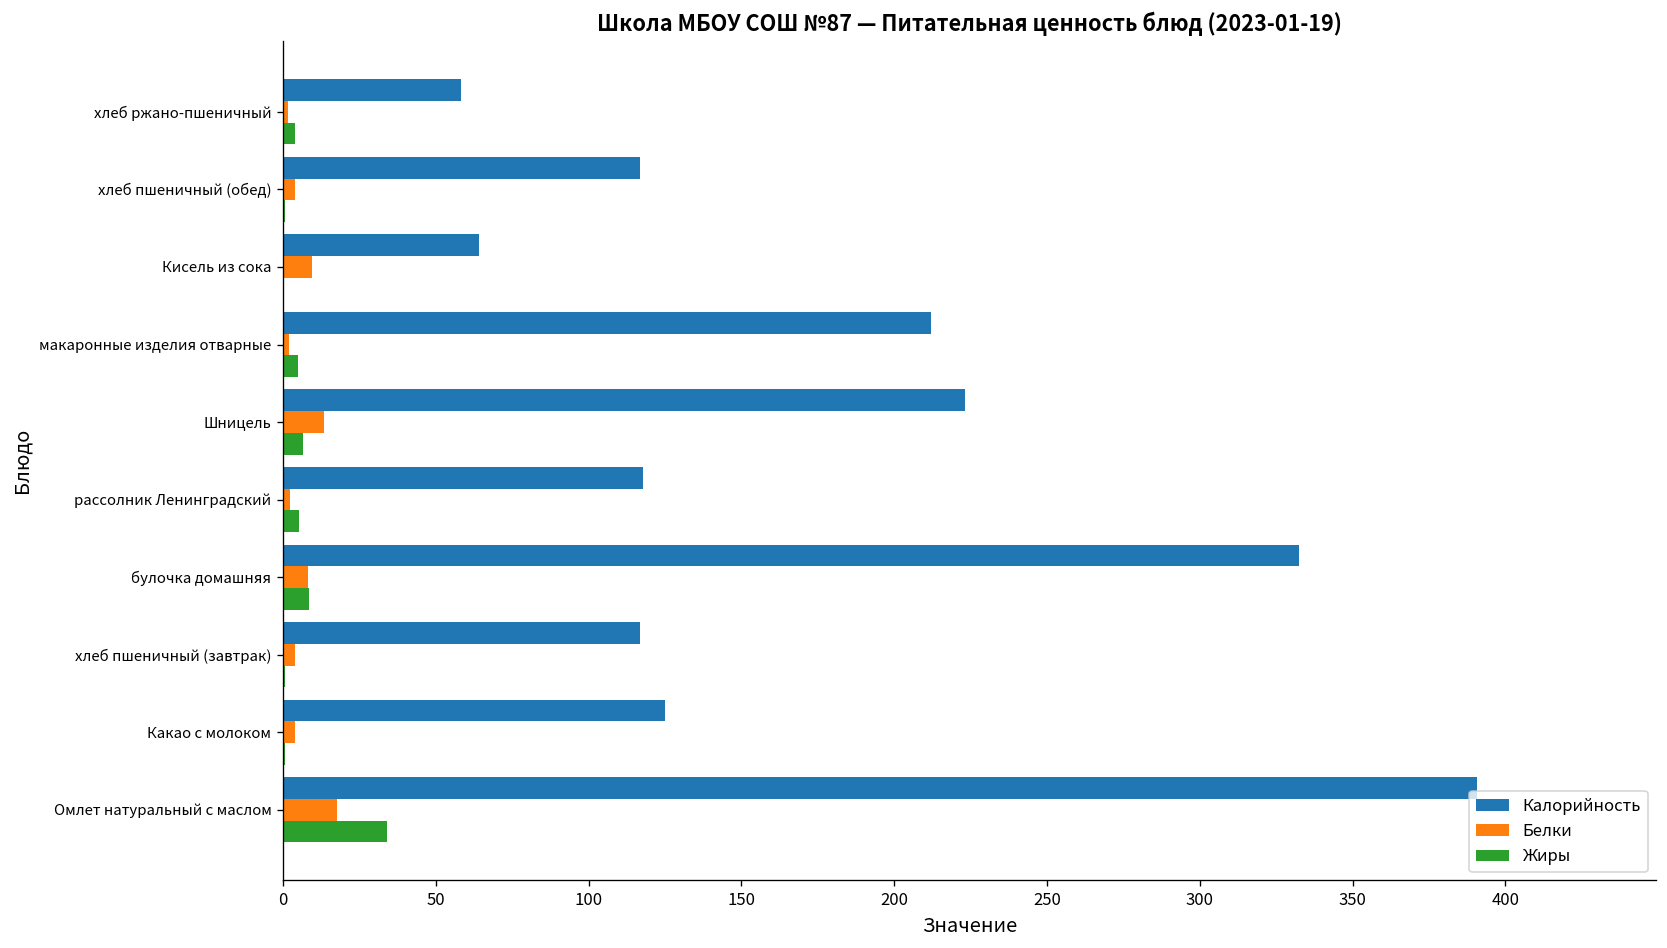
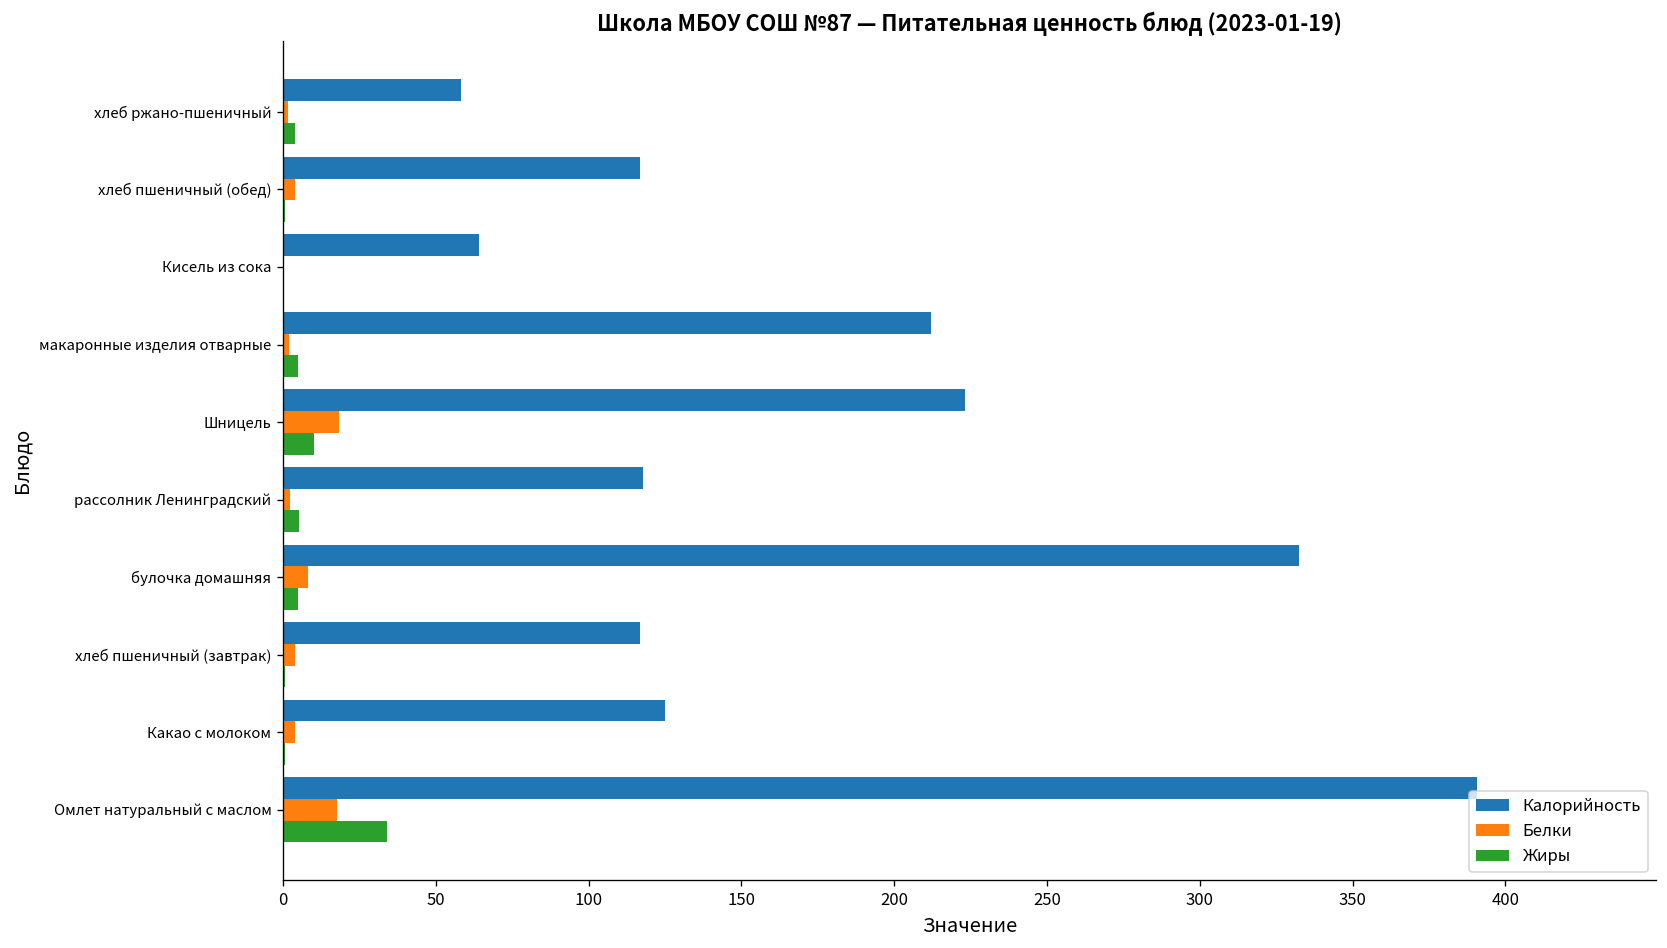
  {
    "Калорийность": {
      "хлеб ржано-пшеничный": 58,
      "хлеб пшеничный (обед)": 117,
      "Кисель из сока": 64,
      "макаронные изделия отварные": 212,
      "Шницель": 223,
      "рассолник Ленинградский": 118,
      "булочка домашняя": 332,
      "хлеб пшеничный (завтрак)": 117,
      "Какао с молоком": 125,
      "Омлет натуральный с маслом": 391
    },
    "Белки": {
      "хлеб ржано-пшеничный": 2,
      "хлеб пшеничный (обед)": 4,
-     "Кисель из сока": 9,
+     "Кисель из сока": 0,
      "макаронные изделия отварные": 2,
-     "Шницель": 13,
+     "Шницель": 18,
      "рассолник Ленинградский": 2,
      "булочка домашняя": 8,
      "хлеб пшеничный (завтрак)": 4,
      "Какао с молоком": 4,
      "Омлет натуральный с маслом": 18
    },
    "Жиры": {
      "хлеб ржано-пшеничный": 4,
      "макаронные изделия отварные": 5,
-     "Шницель": 7,
+     "Шницель": 10,
      "рассолник Ленинградский": 5,
-     "булочка домашняя": 8,
+     "булочка домашняя": 5,
      "Омлет натуральный с маслом": 34
    }
  }
